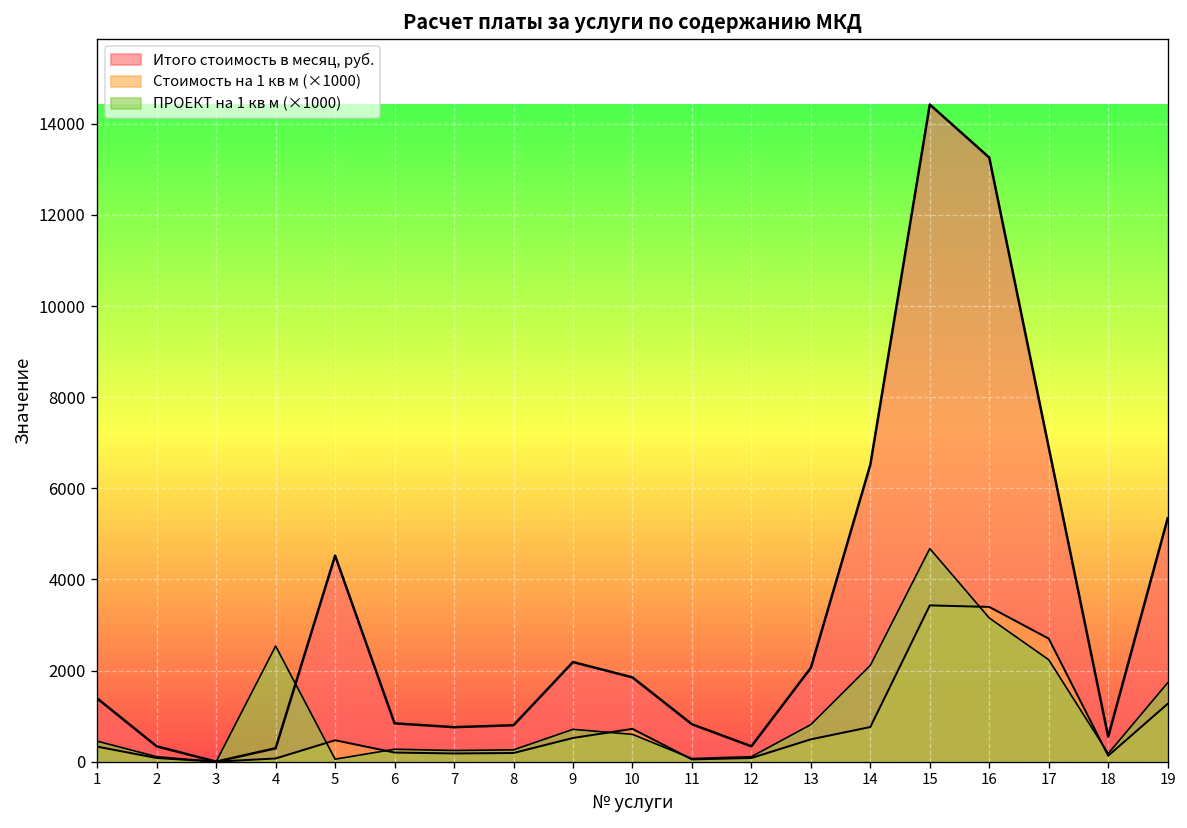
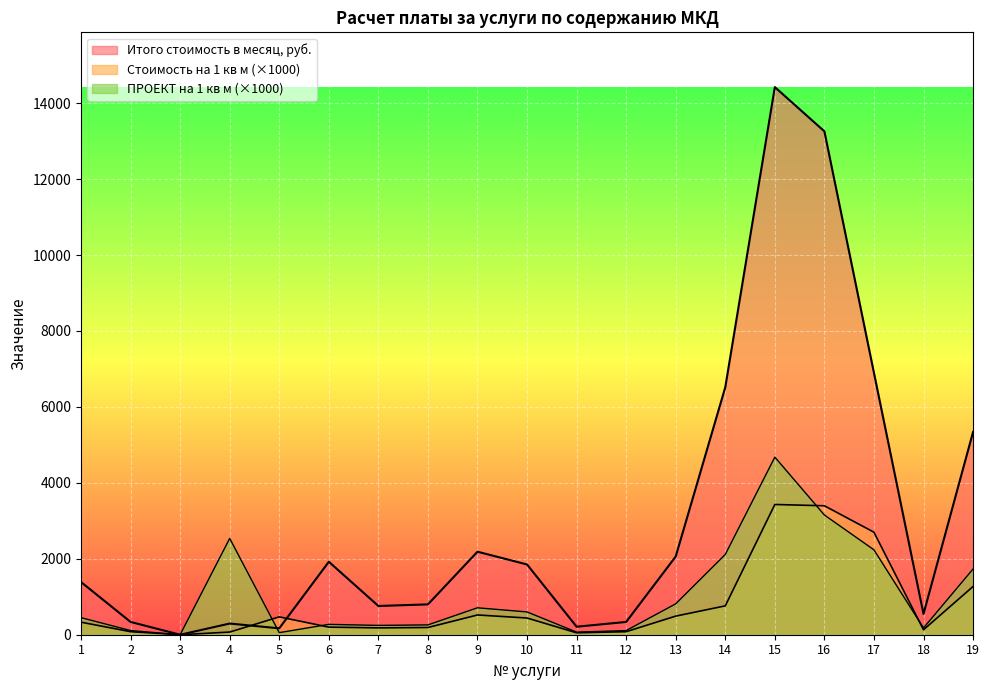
  {
    "Итого стоимость в месяц, руб.": {
      "1": 1400,
      "2": 300,
      "4": 300,
-     "5": 4500,
-     "6": 800,
+     "5": 200,
+     "6": 1900,
      "7": 800,
      "8": 800,
      "9": 2200,
      "10": 1900,
-     "11": 800,
+     "11": 200,
      "12": 300,
      "13": 2100,
      "14": 6500,
      "15": 14400,
      "16": 13300,
      "17": 6900,
      "18": 500,
      "19": 5300
    },
    "Стоимость на 1 кв м (×1000)": {
      "1": 300,
      "4": 100,
      "5": 500,
      "6": 200,
      "8": 200,
      "9": 500,
-     "10": 700,
+     "10": 400,
      "13": 500,
      "14": 800,
      "15": 3400,
      "16": 3400,
      "17": 2700,
      "19": 1300
    },
    "ПРОЕКТ на 1 кв м (×1000)": {
      "1": 400,
      "4": 2500,
      "5": 100,
      "6": 300,
      "8": 300,
      "9": 700,
      "10": 600,
      "13": 800,
      "14": 2100,
      "15": 4700,
      "16": 3200,
      "17": 2200,
      "19": 1700
    }
  }
